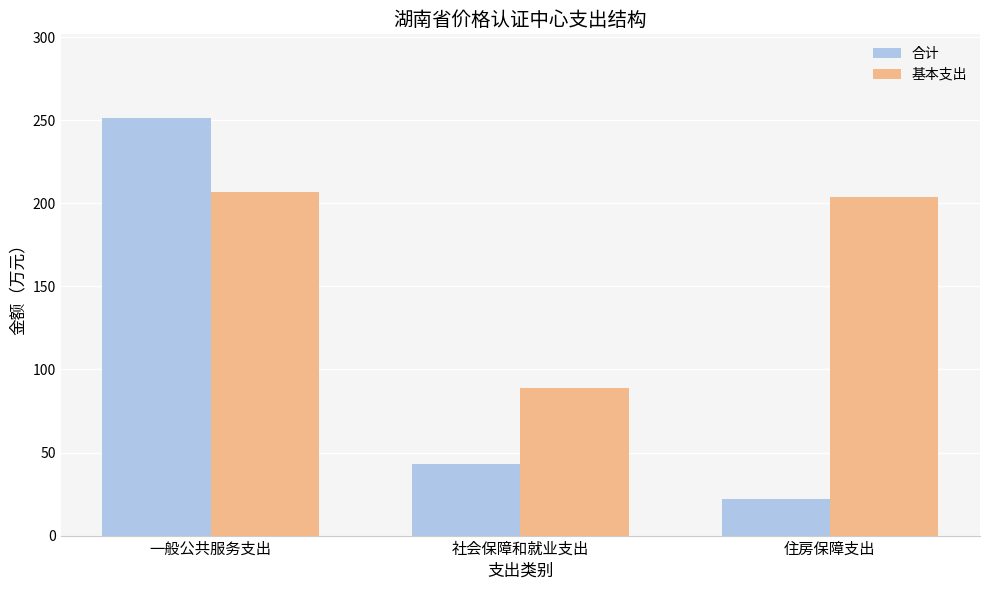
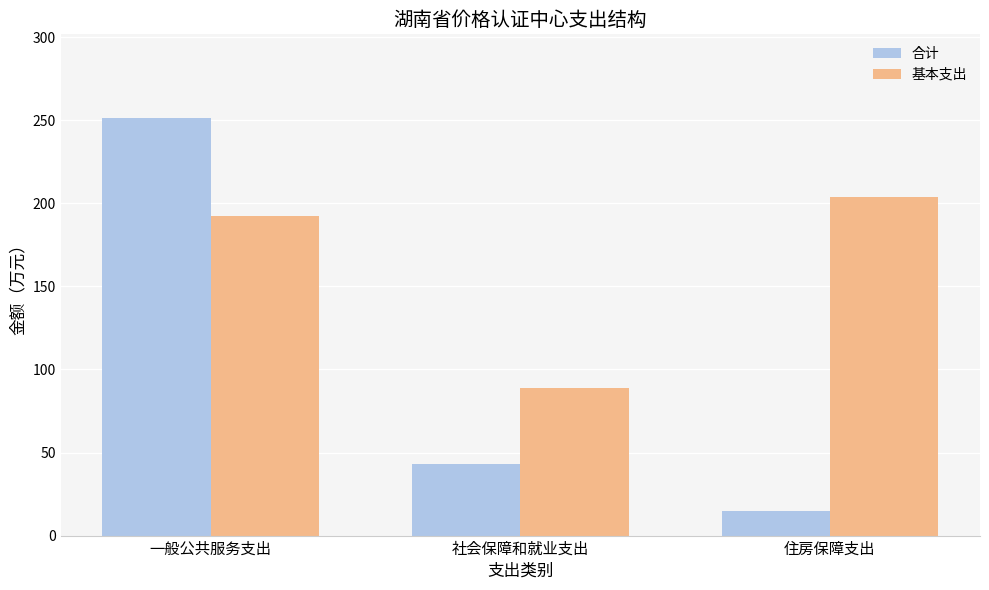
  {
    "合计": {
      "一般公共服务支出": 251,
      "社会保障和就业支出": 43,
-     "住房保障支出": 22
+     "住房保障支出": 15
    },
    "基本支出": {
-     "一般公共服务支出": 207,
+     "一般公共服务支出": 192,
      "社会保障和就业支出": 89,
      "住房保障支出": 204
    }
  }
